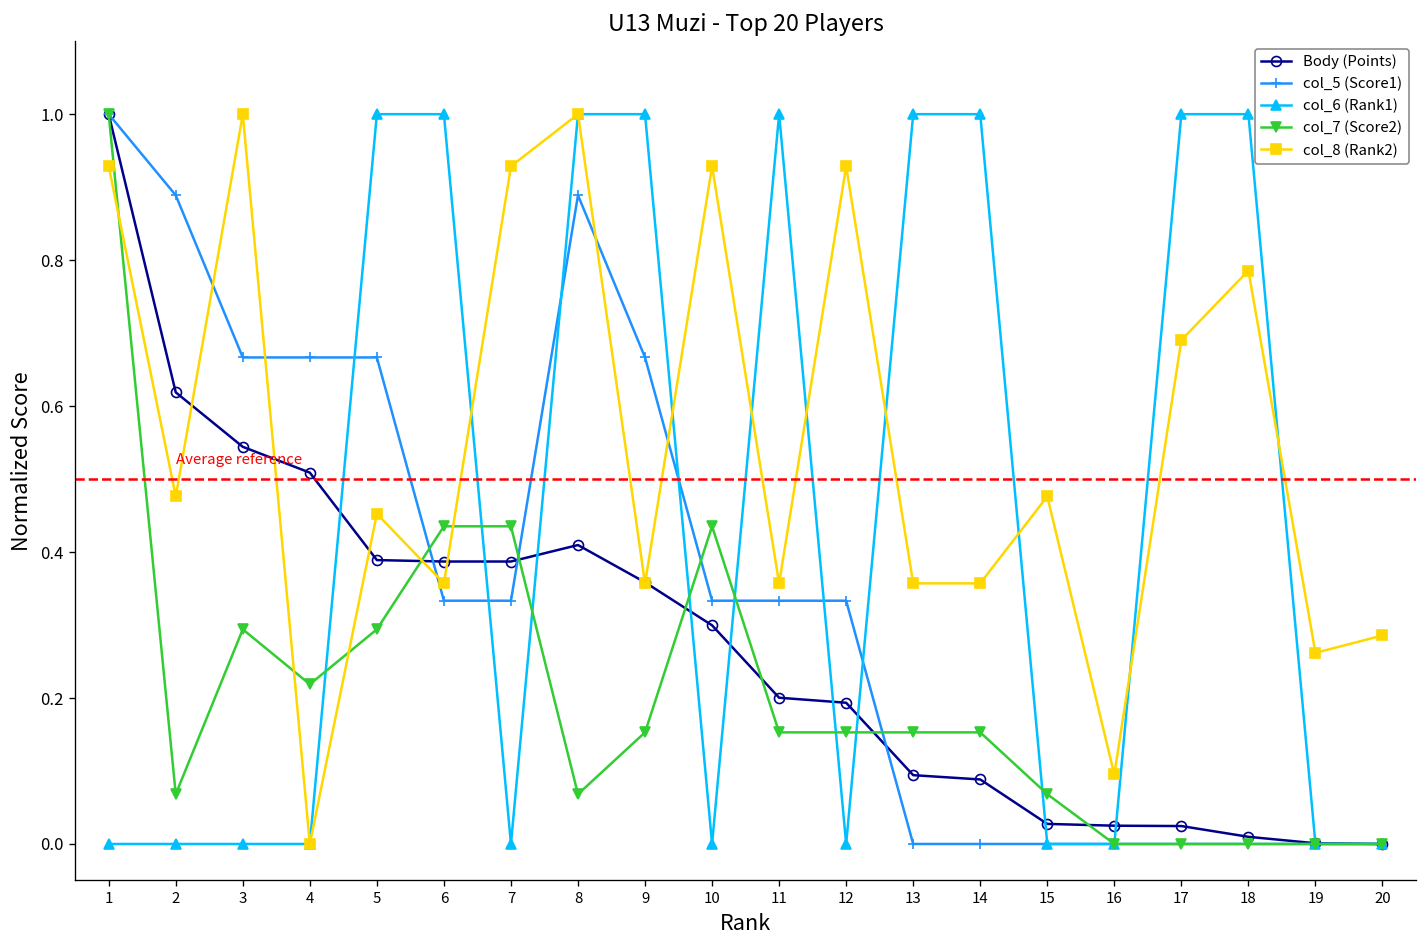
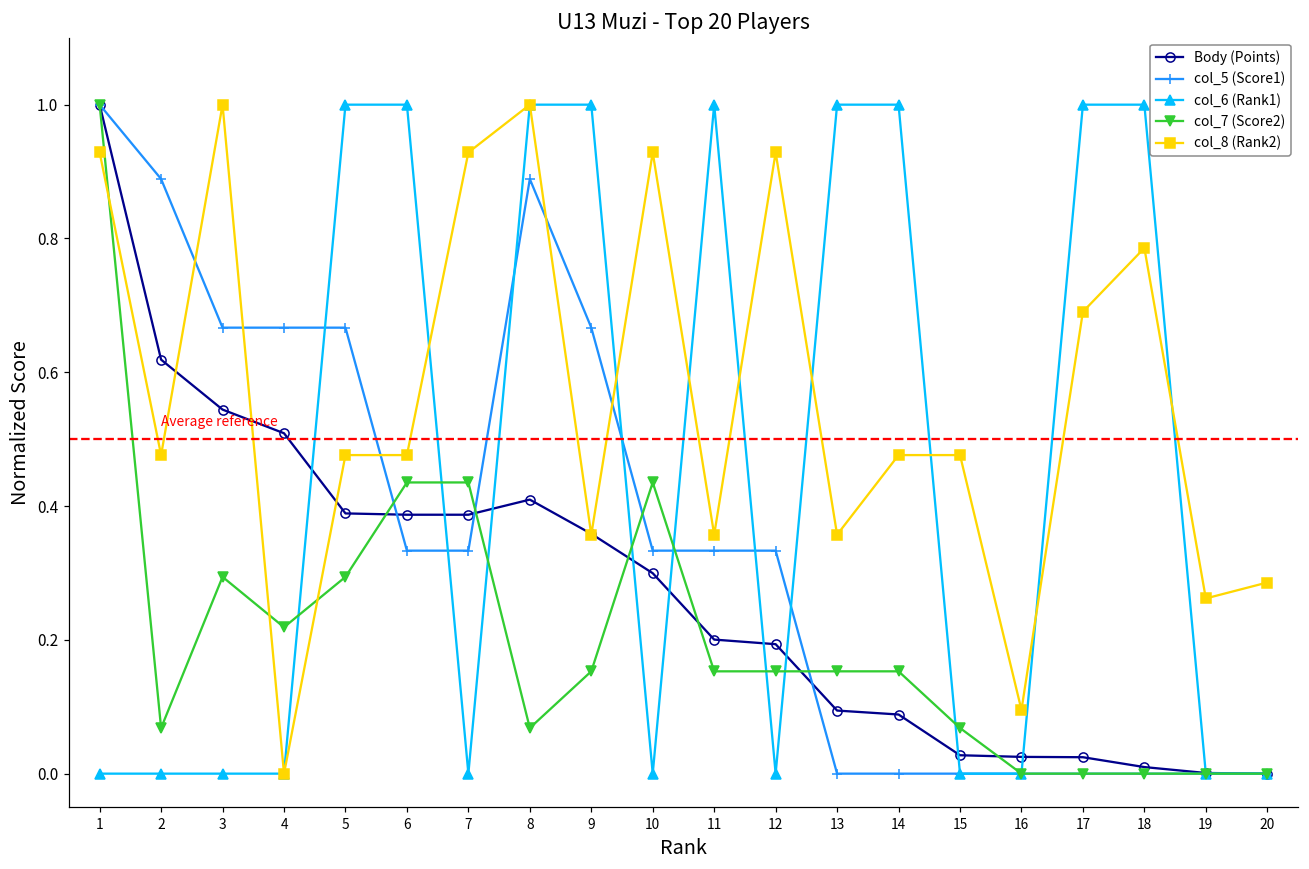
  {
    "Body (Points)": {
      "2": 0.62,
      "3": 0.54,
      "4": 0.51,
      "5": 0.39,
      "6": 0.39,
      "7": 0.39,
      "8": 0.41,
      "10": 0.30,
      "11": 0.20,
      "12": 0.19,
      "13": 0.09,
      "14": 0.09,
      "15": 0.03,
      "16": 0.03,
      "17": 0.02,
      "18": 0.01
    },
    "col_7 (Score2)": {
      "2": 0.07,
      "3": 0.29,
      "4": 0.22,
      "5": 0.29,
      "6": 0.44,
      "7": 0.44,
      "8": 0.07,
      "9": 0.15,
      "10": 0.44,
      "11": 0.15,
      "12": 0.15,
      "13": 0.15,
      "14": 0.15,
      "15": 0.07
    },
    "col_8 (Rank2)": {
      "1": 0.93,
      "2": 0.48,
      "3": 1.00,
-     "5": 0.45,
-     "6": 0.36,
+     "5": 0.48,
+     "6": 0.48,
      "7": 0.93,
      "10": 0.93,
      "11": 0.36,
      "12": 0.93,
      "13": 0.36,
-     "14": 0.36,
+     "14": 0.48,
      "15": 0.48,
      "16": 0.10,
      "17": 0.69,
      "18": 0.79,
      "19": 0.26,
      "20": 0.29
    }
  }
